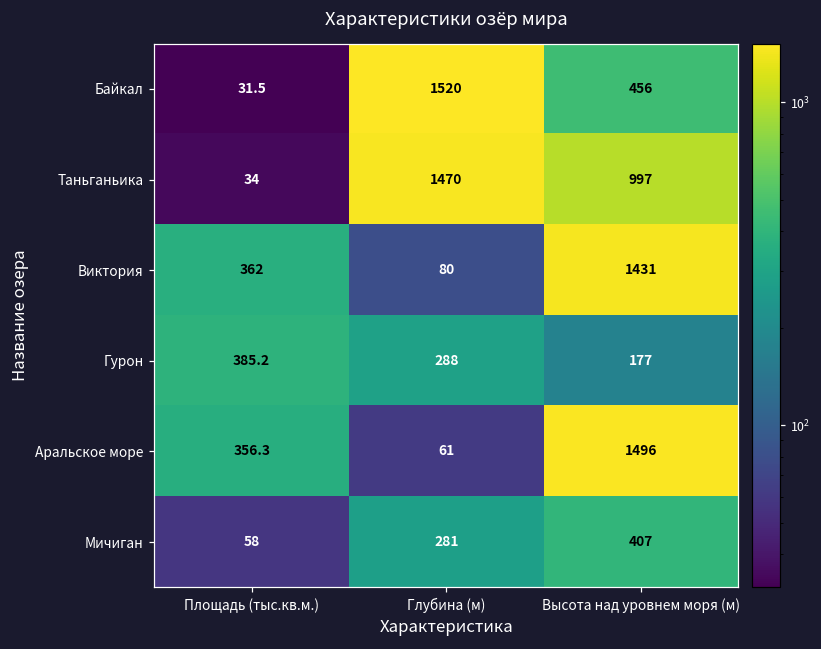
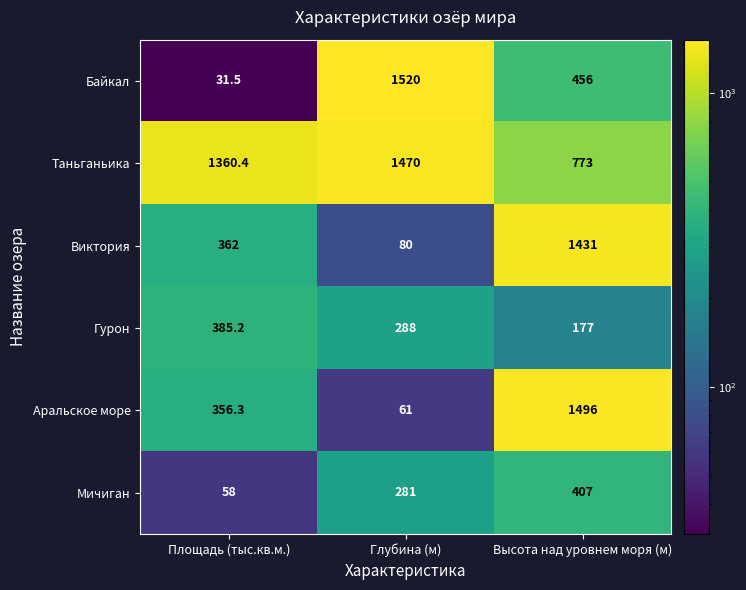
  {
    "Байкал": {
      "Площадь (тыс.кв.м.)": 31.5,
      "Глубина (м)": 1520,
      "Высота над уровнем моря (м)": 456
    },
    "Таньганьика": {
-     "Площадь (тыс.кв.м.)": 34,
+     "Площадь (тыс.кв.м.)": 1360.4,
      "Глубина (м)": 1470,
-     "Высота над уровнем моря (м)": 997
+     "Высота над уровнем моря (м)": 773
    },
    "Виктория": {
      "Площадь (тыс.кв.м.)": 362,
      "Глубина (м)": 80,
      "Высота над уровнем моря (м)": 1431
    },
    "Гурон": {
      "Площадь (тыс.кв.м.)": 385.2,
      "Глубина (м)": 288,
      "Высота над уровнем моря (м)": 177
    },
    "Аральское море": {
      "Площадь (тыс.кв.м.)": 356.3,
      "Глубина (м)": 61,
      "Высота над уровнем моря (м)": 1496
    },
    "Мичиган": {
      "Площадь (тыс.кв.м.)": 58,
      "Глубина (м)": 281,
      "Высота над уровнем моря (м)": 407
    }
  }
